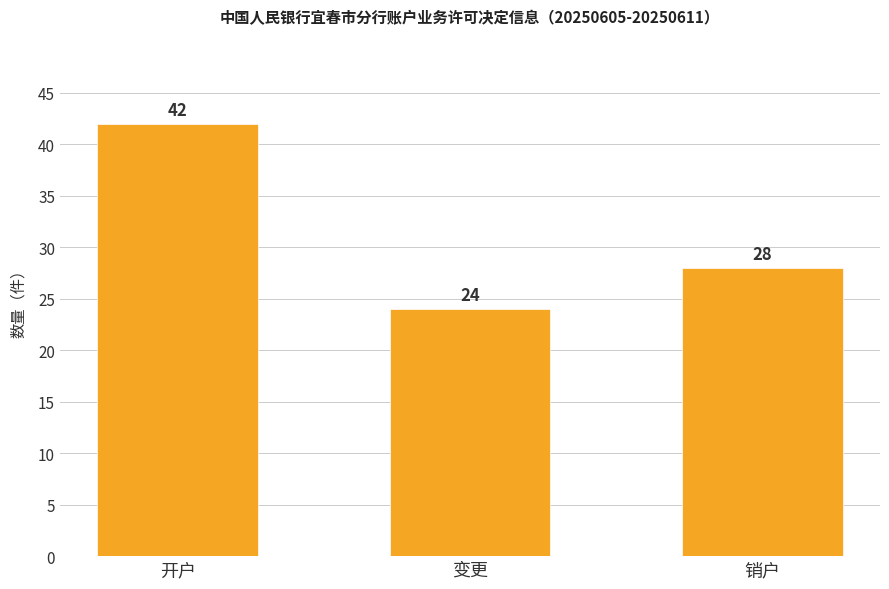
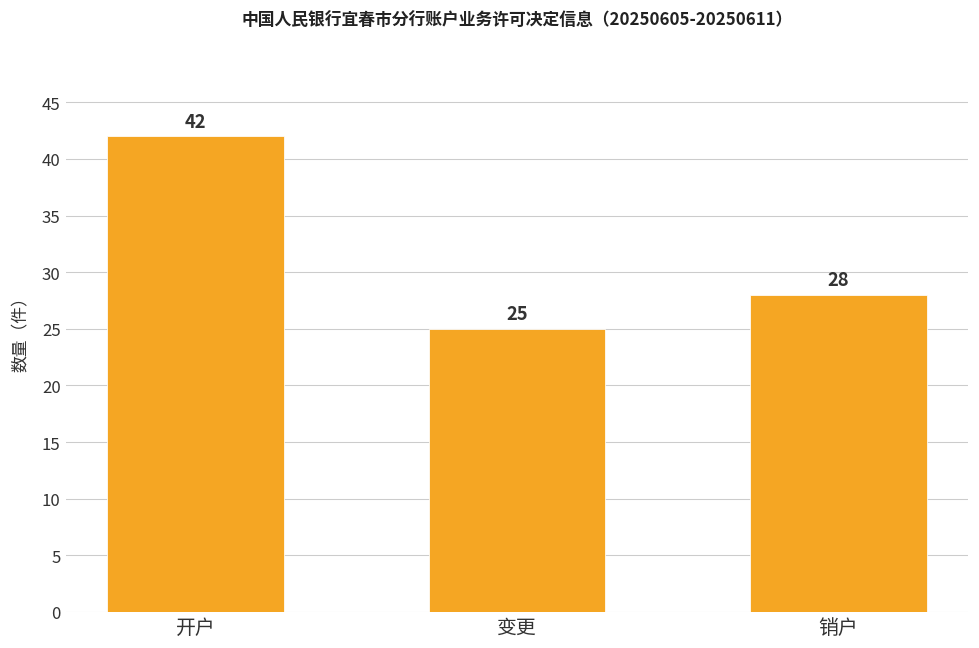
  {
    "开户": 42,
-   "变更": 24,
+   "变更": 25,
    "销户": 28
  }
